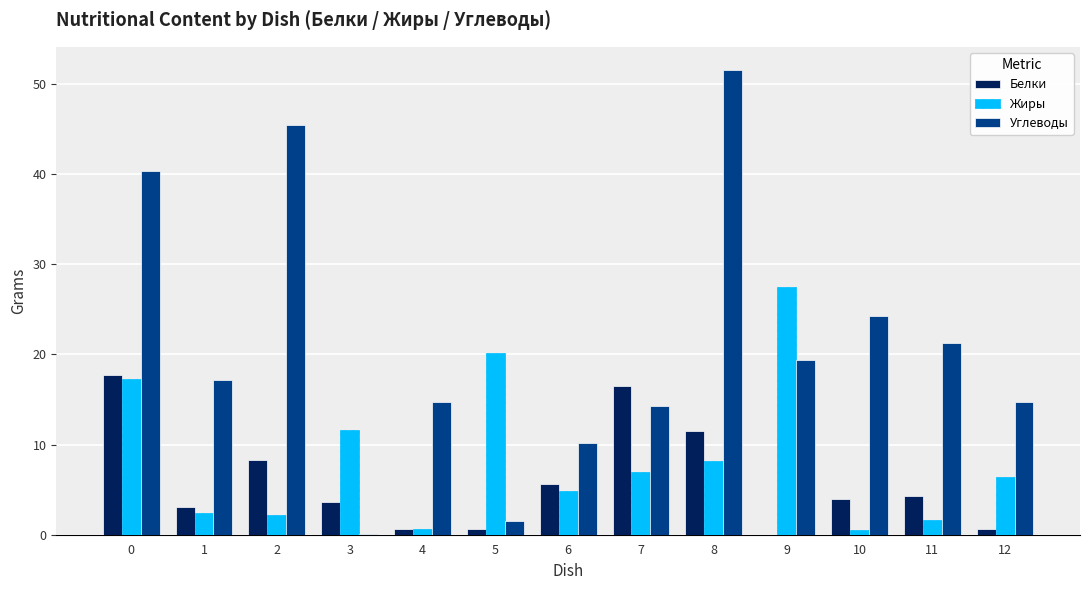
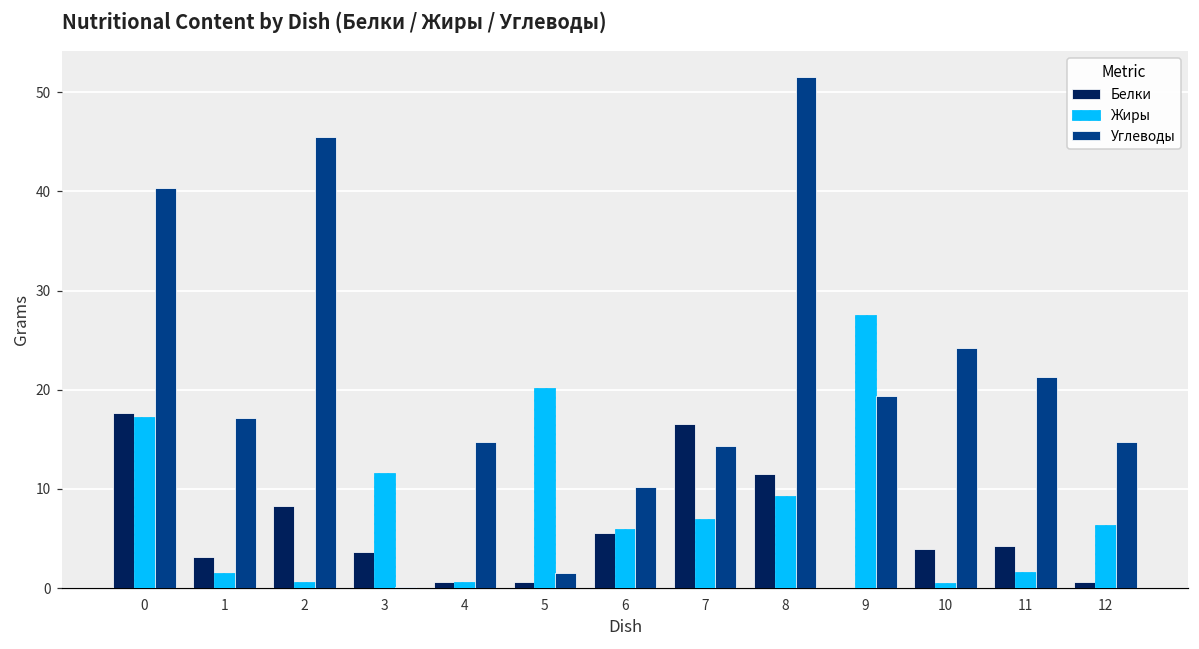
  {
    "Жиры": {
      "0": 17,
-     "1": 2.4,
-     "2": 2,
+     "1": 1.5,
+     "2": 1,
      "3": 12,
      "4": 1,
      "5": 20,
-     "6": 5,
+     "6": 6,
      "7": 7,
-     "8": 8,
+     "8": 9,
      "9": 28,
      "10": 1,
      "11": 2,
      "12": 6
    }
  }
